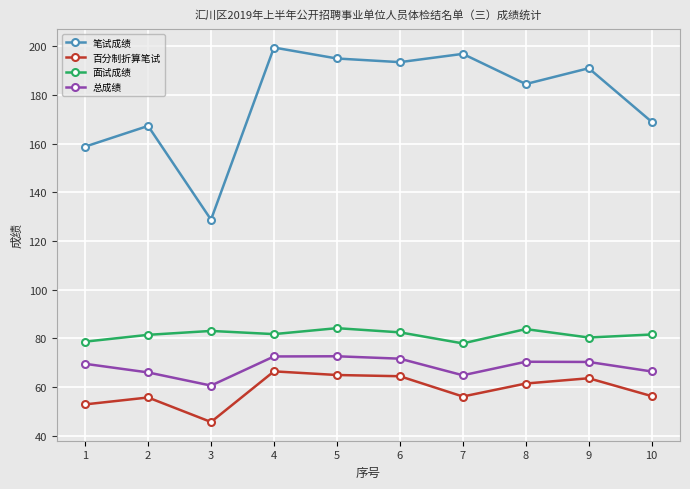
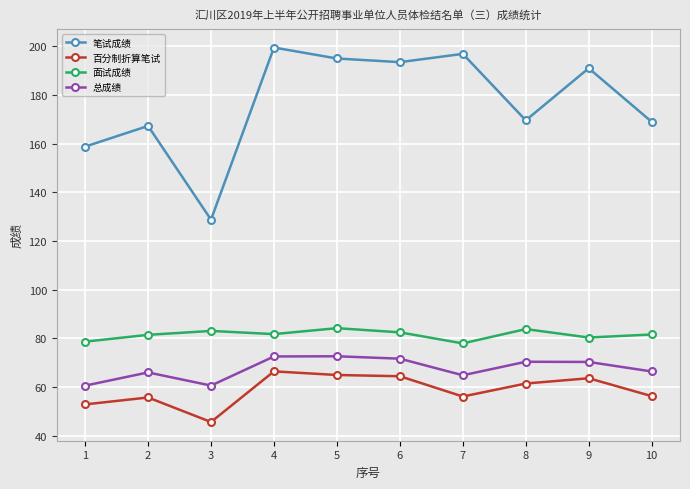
  {
    "笔试成绩": {
      "1": 159,
      "2": 167,
      "3": 129,
      "4": 200,
      "5": 195,
      "6": 194,
      "7": 197,
-     "8": 185,
+     "8": 170,
      "9": 191,
      "10": 169
    },
    "百分制折算笔试": {
      "1": 53,
      "2": 56,
      "3": 46,
      "4": 67,
      "5": 65,
      "6": 65,
      "7": 56,
      "8": 62,
      "9": 64,
      "10": 56
    },
    "面试成绩": {
      "1": 79,
      "2": 82,
      "3": 83,
      "4": 82,
      "5": 84,
      "6": 83,
      "7": 78,
      "8": 84,
      "9": 80,
      "10": 82
    },
    "总成绩": {
-     "1": 70,
+     "1": 61,
      "2": 66,
      "3": 61,
      "4": 73,
      "5": 73,
      "6": 72,
      "7": 65,
      "8": 70,
      "9": 70,
      "10": 66
    }
  }
